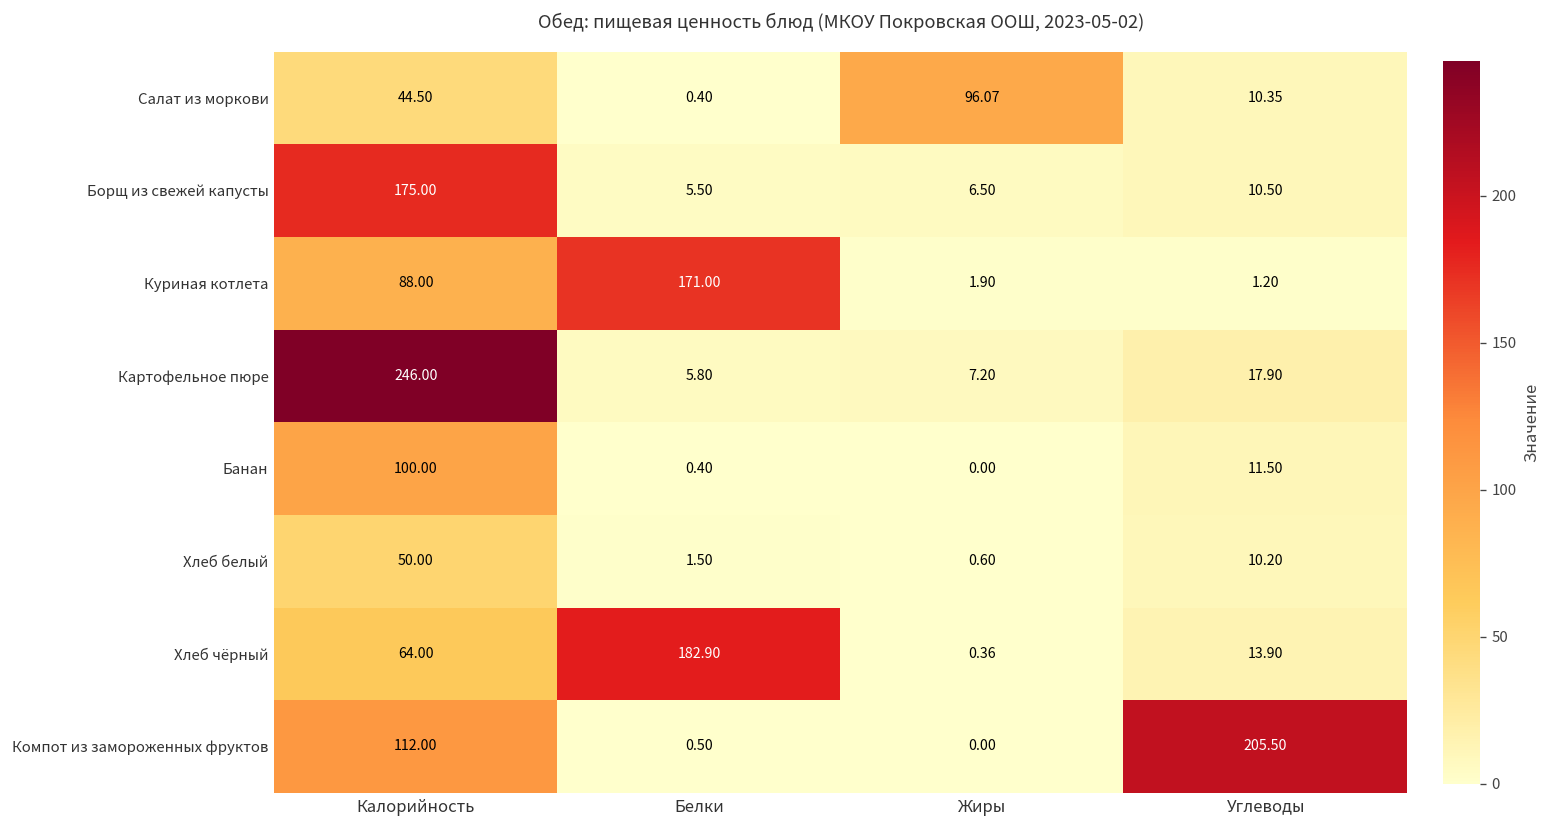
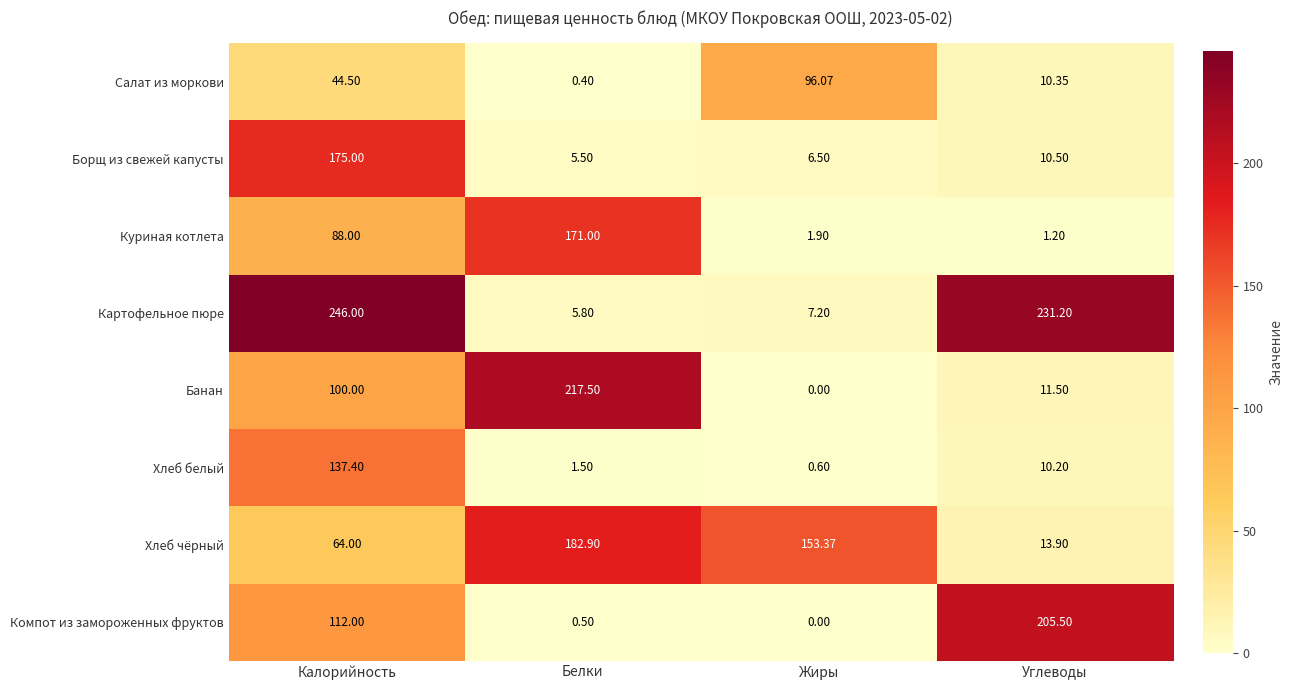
  {
    "Салат из моркови": {
      "Калорийность": 44.50,
      "Белки": 0.40,
      "Жиры": 96.07,
      "Углеводы": 10.35
    },
    "Борщ из свежей капусты": {
      "Калорийность": 175.00,
      "Белки": 5.50,
      "Жиры": 6.50,
      "Углеводы": 10.50
    },
    "Куриная котлета": {
      "Калорийность": 88.00,
      "Белки": 171.00,
      "Жиры": 1.90,
      "Углеводы": 1.20
    },
    "Картофельное пюре": {
      "Калорийность": 246.00,
      "Белки": 5.80,
      "Жиры": 7.20,
-     "Углеводы": 17.90
+     "Углеводы": 231.20
    },
    "Банан": {
      "Калорийность": 100.00,
-     "Белки": 0.40,
+     "Белки": 217.50,
      "Жиры": 0.00,
      "Углеводы": 11.50
    },
    "Хлеб белый": {
-     "Калорийность": 50.00,
+     "Калорийность": 137.40,
      "Белки": 1.50,
      "Жиры": 0.60,
      "Углеводы": 10.20
    },
    "Хлеб чёрный": {
      "Калорийность": 64.00,
      "Белки": 182.90,
-     "Жиры": 0.36,
+     "Жиры": 153.37,
      "Углеводы": 13.90
    },
    "Компот из замороженных фруктов": {
      "Калорийность": 112.00,
      "Белки": 0.50,
      "Жиры": 0.00,
      "Углеводы": 205.50
    }
  }
